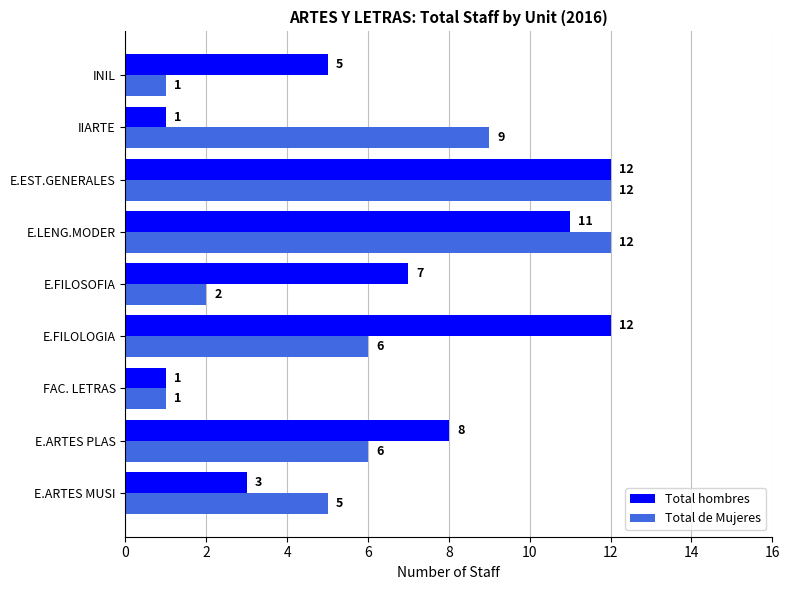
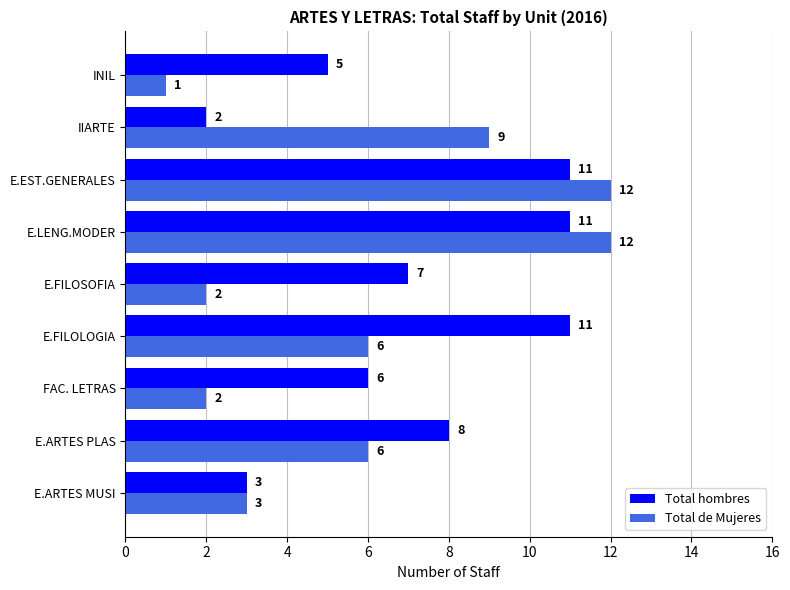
  {
    "Total hombres": {
      "INIL": 5,
-     "IIARTE": 1,
-     "E.EST.GENERALES": 12,
+     "IIARTE": 2,
+     "E.EST.GENERALES": 11,
      "E.LENG.MODER": 11,
      "E.FILOSOFIA": 7,
-     "E.FILOLOGIA": 12,
-     "FAC. LETRAS": 1,
+     "E.FILOLOGIA": 11,
+     "FAC. LETRAS": 6,
      "E.ARTES PLAS": 8,
      "E.ARTES MUSI": 3
    },
    "Total de Mujeres": {
      "INIL": 1,
      "IIARTE": 9,
      "E.EST.GENERALES": 12,
      "E.LENG.MODER": 12,
      "E.FILOSOFIA": 2,
      "E.FILOLOGIA": 6,
-     "FAC. LETRAS": 1,
+     "FAC. LETRAS": 2,
      "E.ARTES PLAS": 6,
-     "E.ARTES MUSI": 5
+     "E.ARTES MUSI": 3
    }
  }
